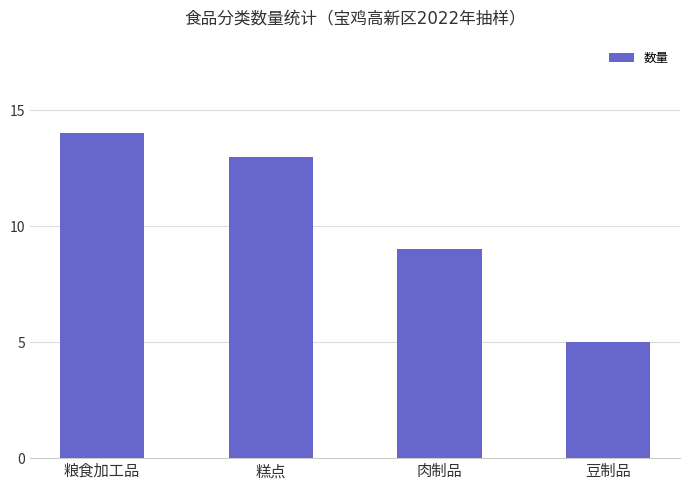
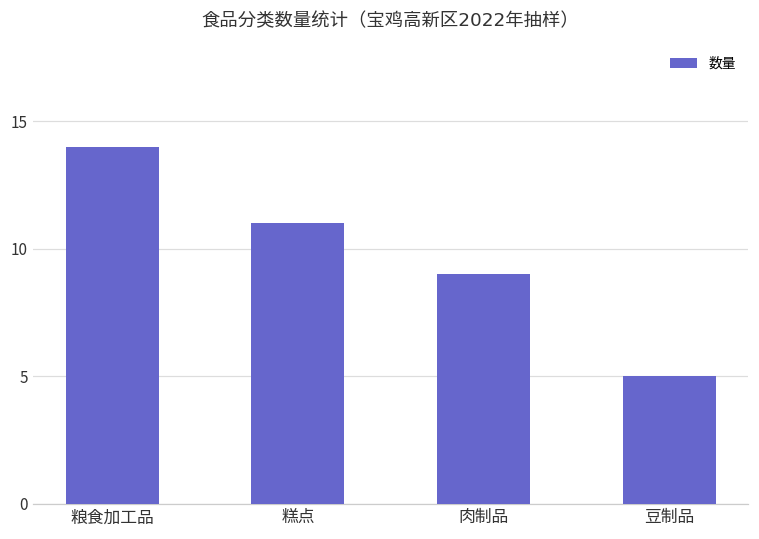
  {
    "粮食加工品": 14,
-   "糕点": 13,
+   "糕点": 11,
    "肉制品": 9,
    "豆制品": 5
  }
